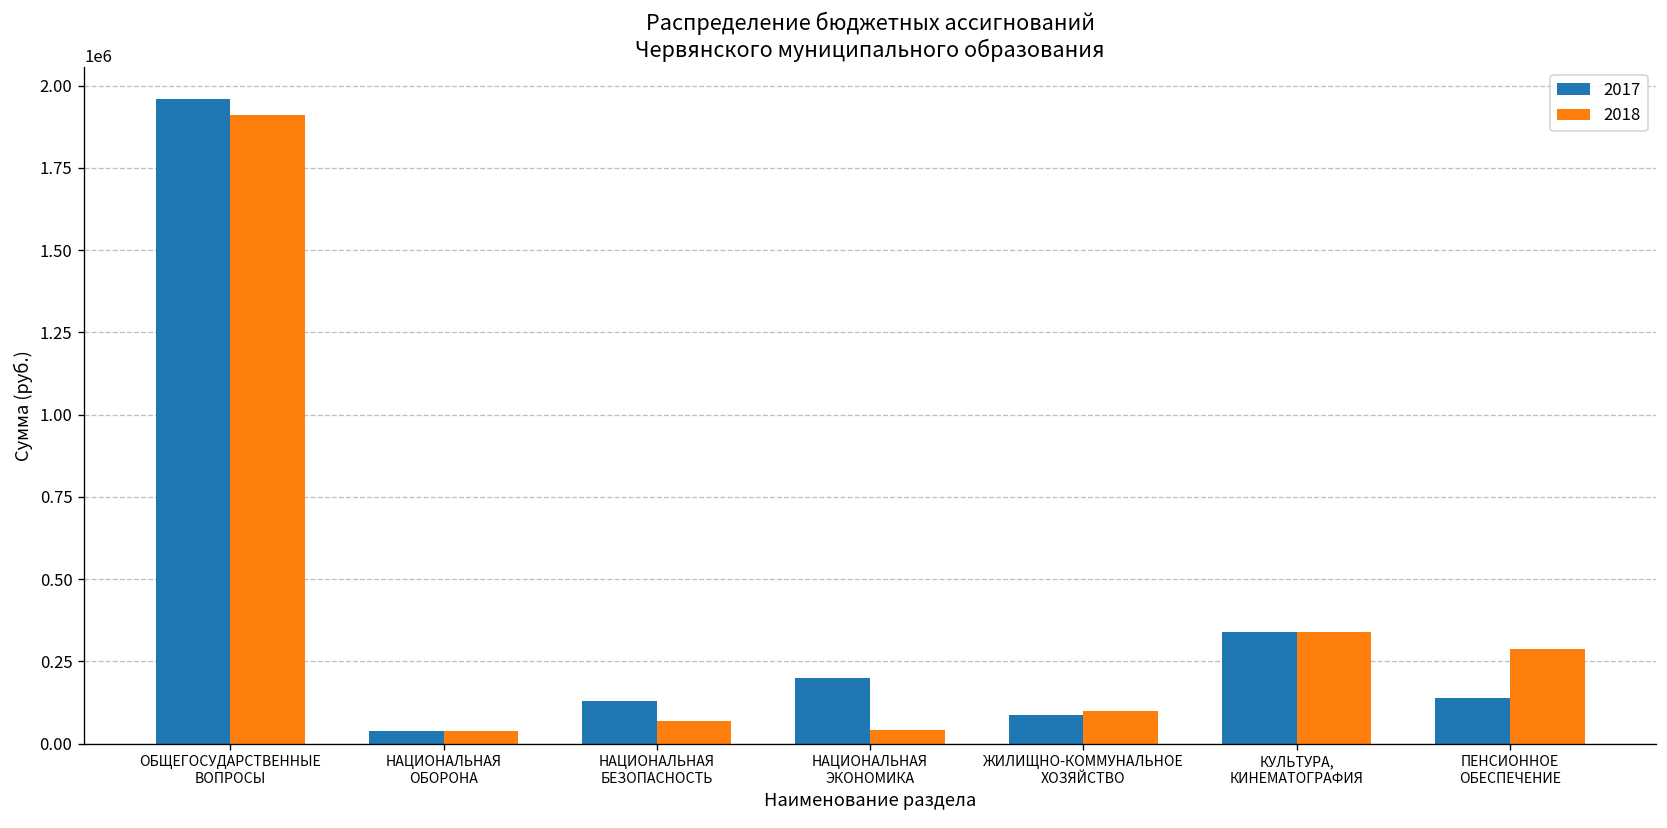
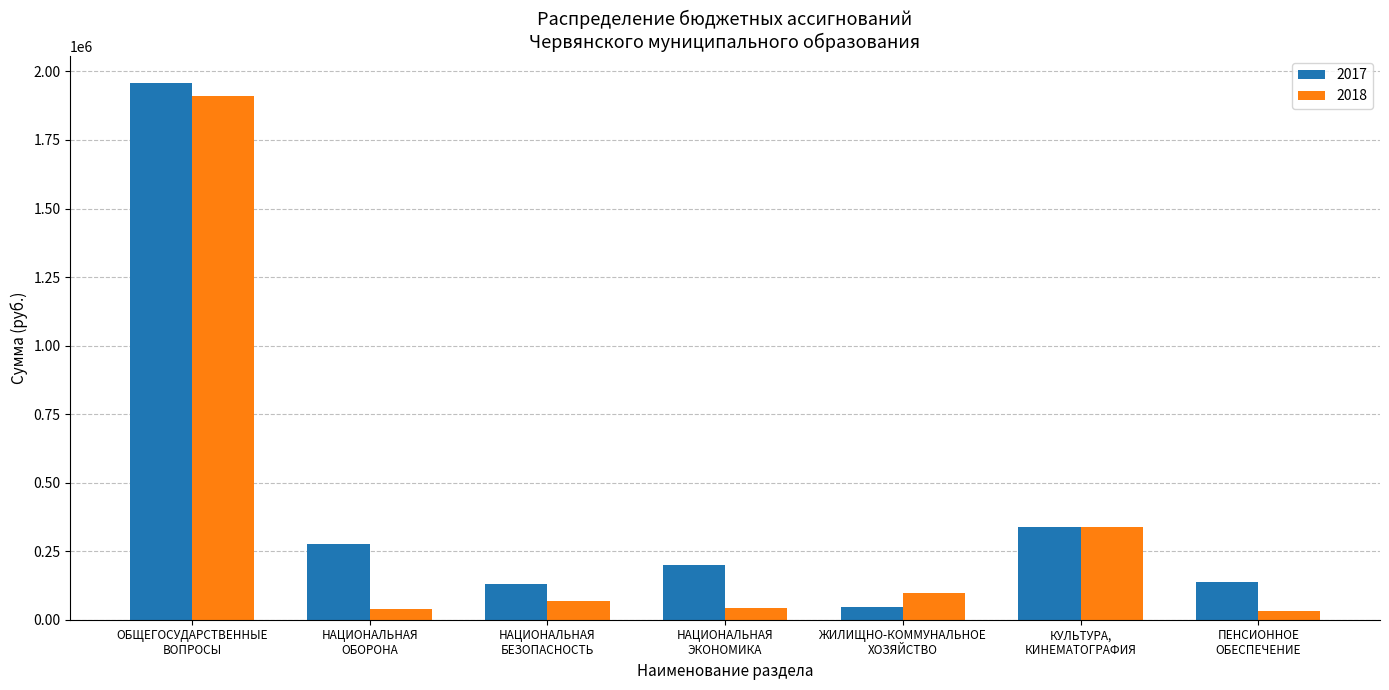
  {
    "2017": {
      "ОБЩЕГОСУДАРСТВЕННЫЕ ВОПРОСЫ": 1960000,
-     "НАЦИОНАЛЬНАЯ ОБОРОНА": 40000,
+     "НАЦИОНАЛЬНАЯ ОБОРОНА": 280000,
      "НАЦИОНАЛЬНАЯ БЕЗОПАСНОСТЬ": 130000,
      "НАЦИОНАЛЬНАЯ ЭКОНОМИКА": 200000,
-     "ЖИЛИЩНО-КОММУНАЛЬНОЕ ХОЗЯЙСТВО": 90000,
+     "ЖИЛИЩНО-КОММУНАЛЬНОЕ ХОЗЯЙСТВО": 50000,
      "КУЛЬТУРА, КИНЕМАТОГРАФИЯ": 340000,
      "ПЕНСИОННОЕ ОБЕСПЕЧЕНИЕ": 140000
    },
    "2018": {
      "ОБЩЕГОСУДАРСТВЕННЫЕ ВОПРОСЫ": 1910000,
      "НАЦИОНАЛЬНАЯ ОБОРОНА": 40000,
      "НАЦИОНАЛЬНАЯ БЕЗОПАСНОСТЬ": 70000,
      "НАЦИОНАЛЬНАЯ ЭКОНОМИКА": 40000,
      "ЖИЛИЩНО-КОММУНАЛЬНОЕ ХОЗЯЙСТВО": 100000,
      "КУЛЬТУРА, КИНЕМАТОГРАФИЯ": 340000,
-     "ПЕНСИОННОЕ ОБЕСПЕЧЕНИЕ": 290000
+     "ПЕНСИОННОЕ ОБЕСПЕЧЕНИЕ": 30000
    }
  }
